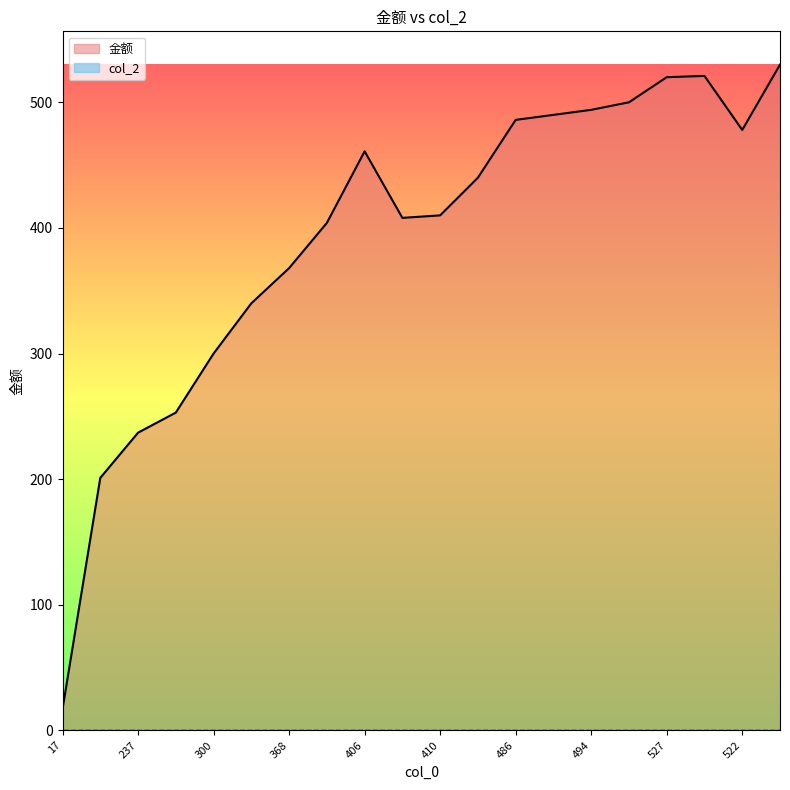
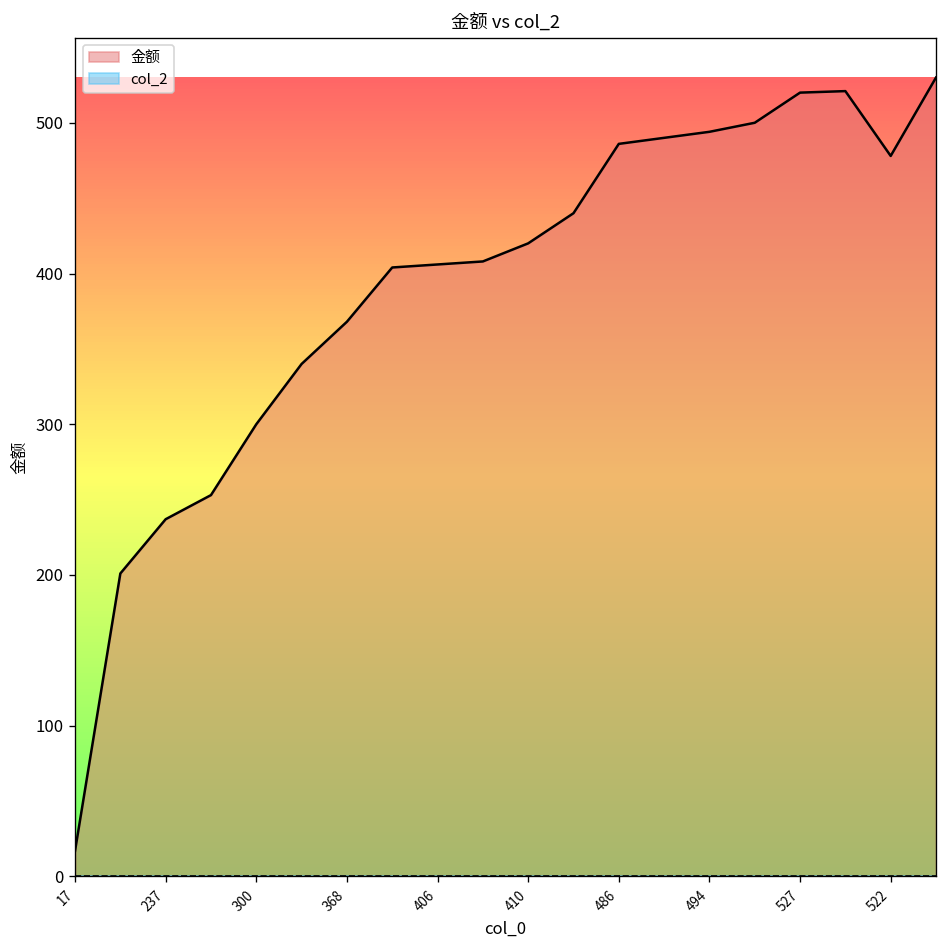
  {
    "金额": {
      "237": 237,
      "300": 300,
      "368": 368,
-     "406": 461,
-     "410": 410,
+     "406": 406,
+     "410": 420,
      "486": 486,
      "494": 494,
      "527": 520,
      "522": 478
    },
    "col_2": {
      "237": 0,
      "300": 0,
      "368": 0,
      "406": 0,
      "410": 0,
      "486": 0,
      "494": 0,
      "527": 0,
      "522": 0
    }
  }
